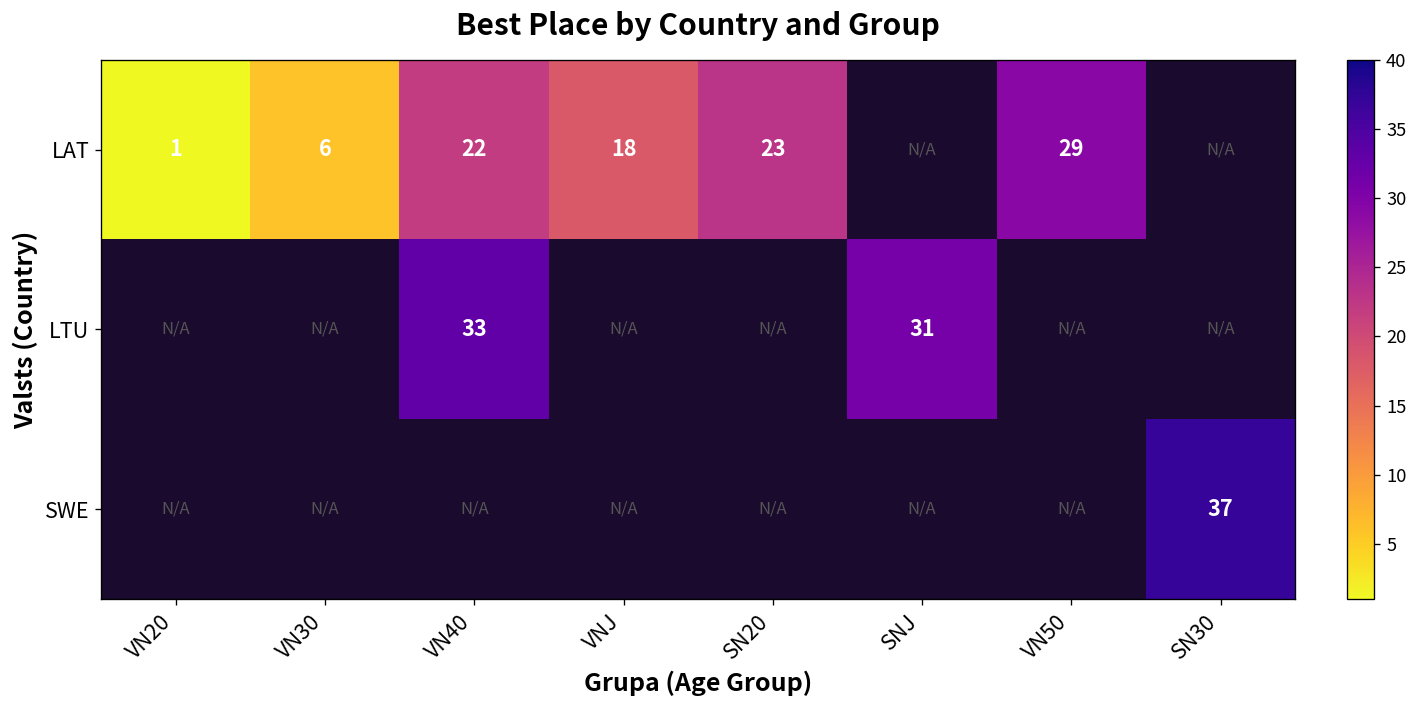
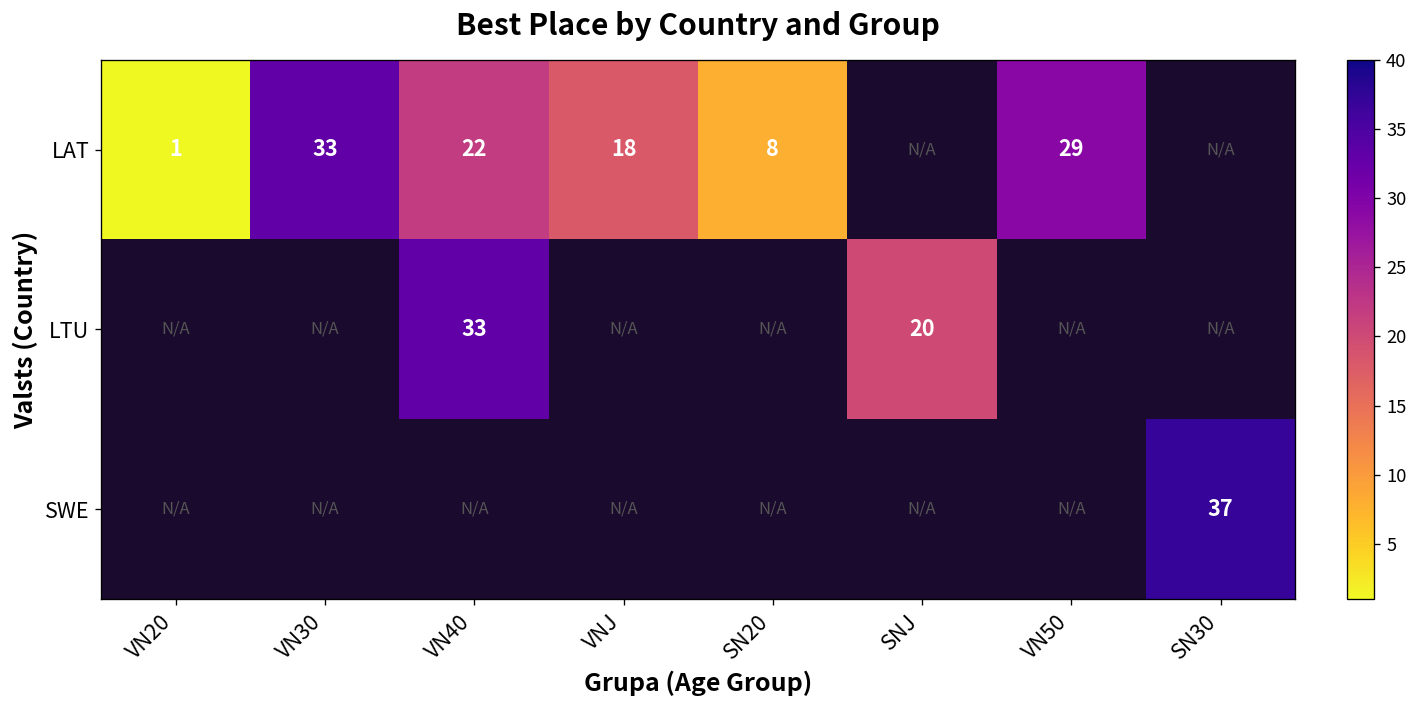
  {
    "LAT": {
      "VN20": 1,
-     "VN30": 6,
+     "VN30": 33,
      "VN40": 22,
      "VNJ": 18,
-     "SN20": 23,
+     "SN20": 8,
      "VN50": 29
    },
    "LTU": {
      "VN40": 33,
-     "SNJ": 31
+     "SNJ": 20
    },
    "SWE": {
      "SN30": 37
    }
  }
